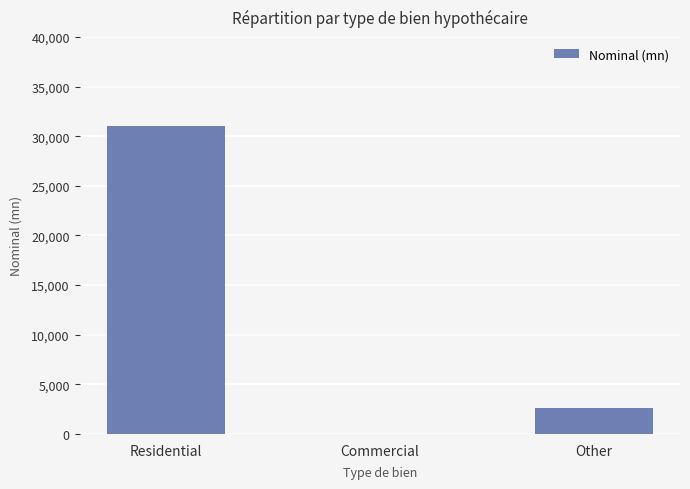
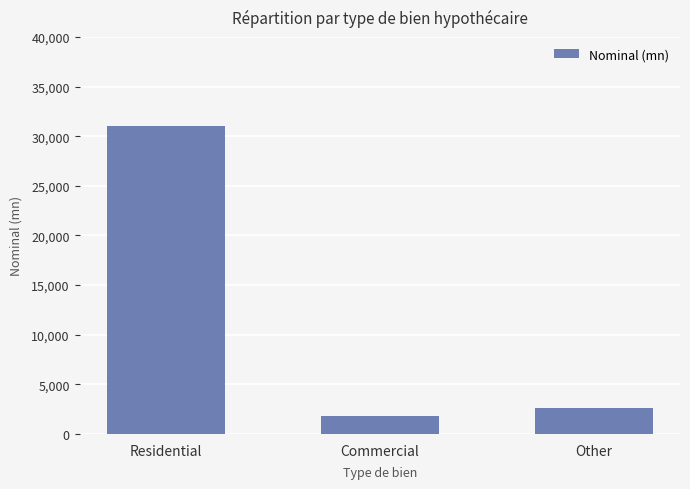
  {
    "Residential": "31,000",
-   "Commercial": "0",
+   "Commercial": "2,000",
    "Other": "3,000"
  }
